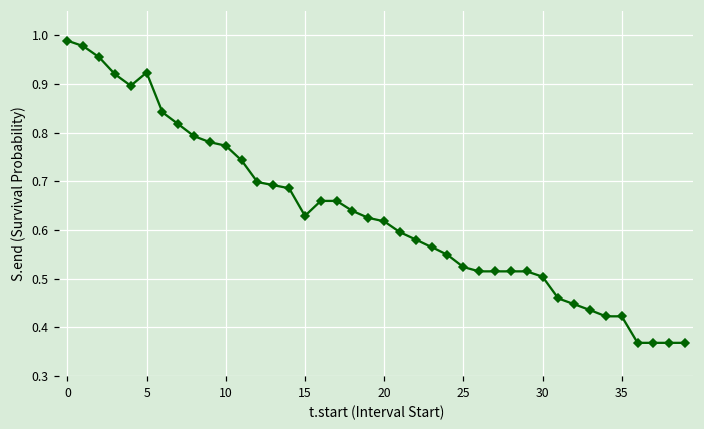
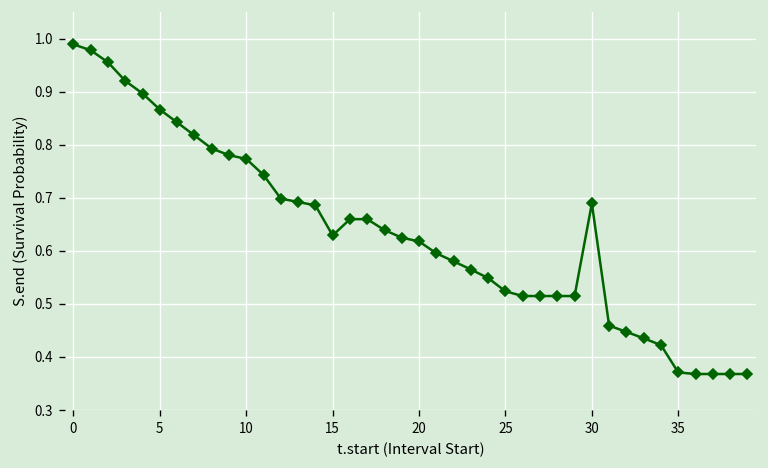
  {
    "0": 0.99,
-   "5": 0.92,
+   "5": 0.87,
    "10": 0.77,
    "15": 0.63,
    "20": 0.62,
    "25": 0.52,
-   "30": 0.50,
-   "35": 0.42
+   "30": 0.69,
+   "35": 0.37
  }
